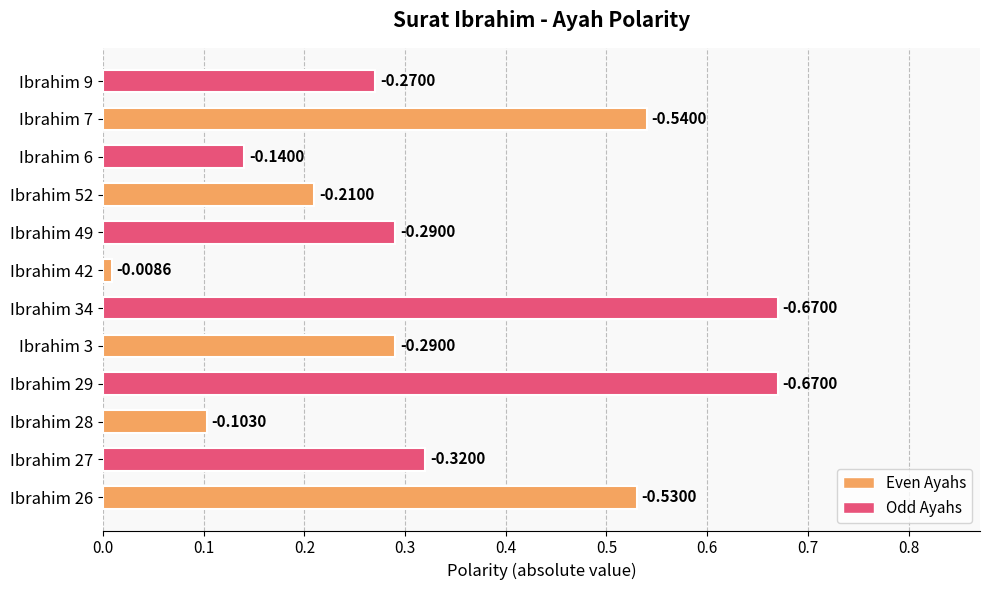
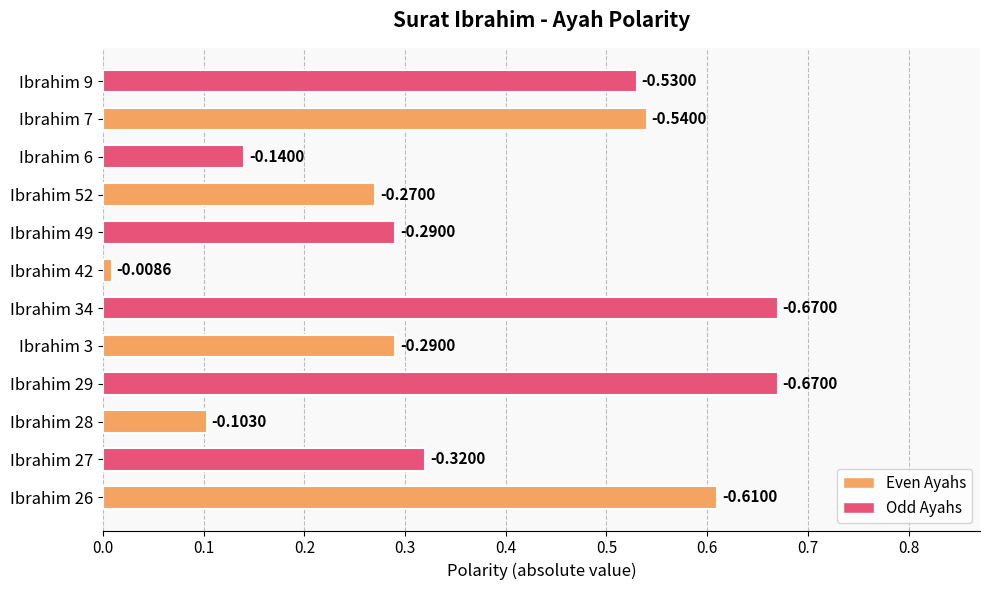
  {
-   "Ibrahim 9": -0.2700,
-   "Ibrahim 52": -0.2100,
-   "Ibrahim 26": -0.5300
+   "Ibrahim 9": -0.5300,
+   "Ibrahim 52": -0.2700,
+   "Ibrahim 26": -0.6100
  }
